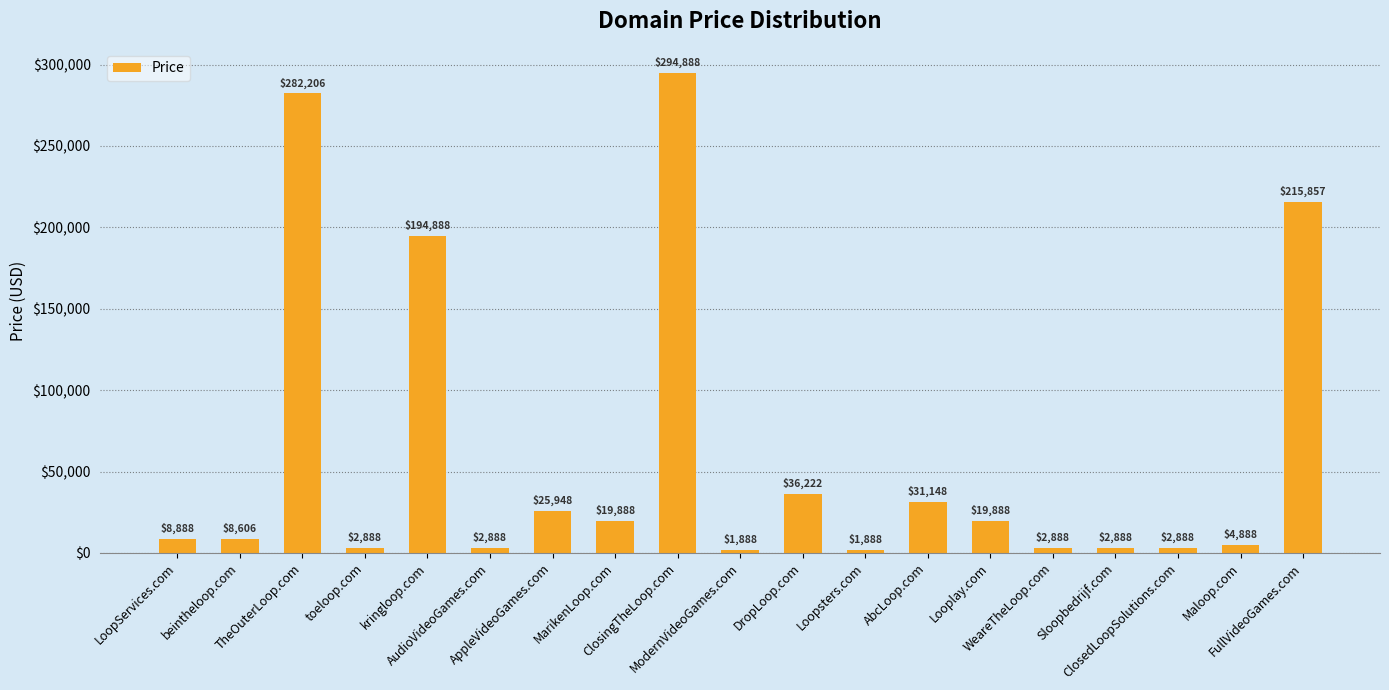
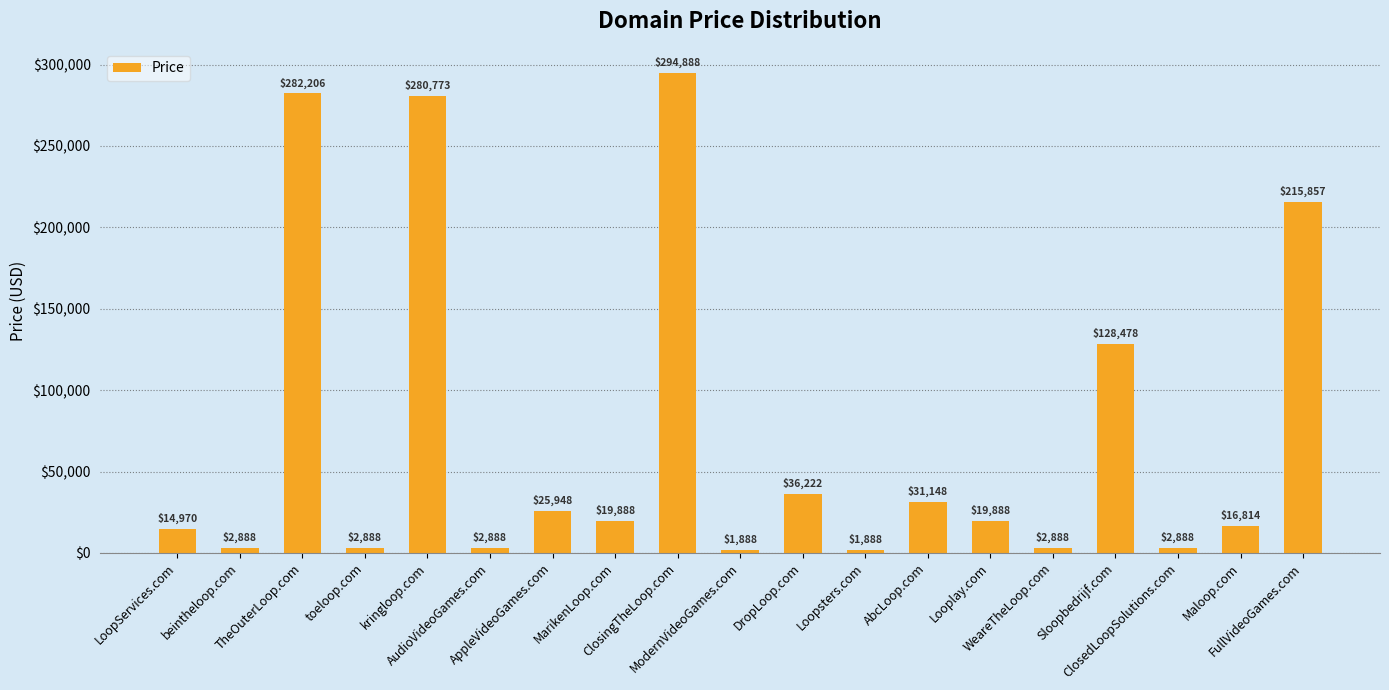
  {
-   "LoopServices.com": "$8,888",
-   "beintheloop.com": "$8,606",
+   "LoopServices.com": "$14,970",
+   "beintheloop.com": "$2,888",
    "TheOuterLoop.com": "$282,206",
    "toeloop.com": "$2,888",
-   "kringloop.com": "$194,888",
+   "kringloop.com": "$280,773",
    "AudioVideoGames.com": "$2,888",
    "AppleVideoGames.com": "$25,948",
    "MarikenLoop.com": "$19,888",
    "ClosingTheLoop.com": "$294,888",
    "ModernVideoGames.com": "$1,888",
    "DropLoop.com": "$36,222",
    "Loopsters.com": "$1,888",
    "AbcLoop.com": "$31,148",
    "Looplay.com": "$19,888",
    "WeareTheLoop.com": "$2,888",
-   "Sloopbedrijf.com": "$2,888",
+   "Sloopbedrijf.com": "$128,478",
    "ClosedLoopSolutions.com": "$2,888",
-   "Maloop.com": "$4,888",
+   "Maloop.com": "$16,814",
    "FullVideoGames.com": "$215,857"
  }
